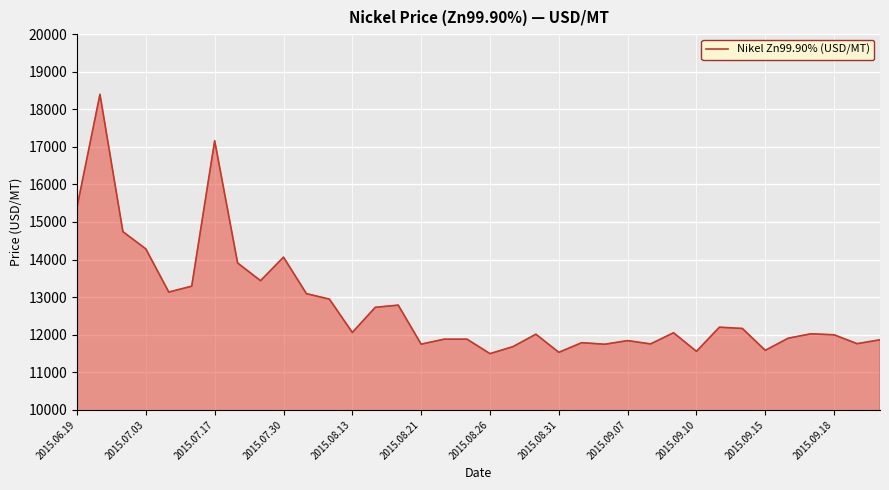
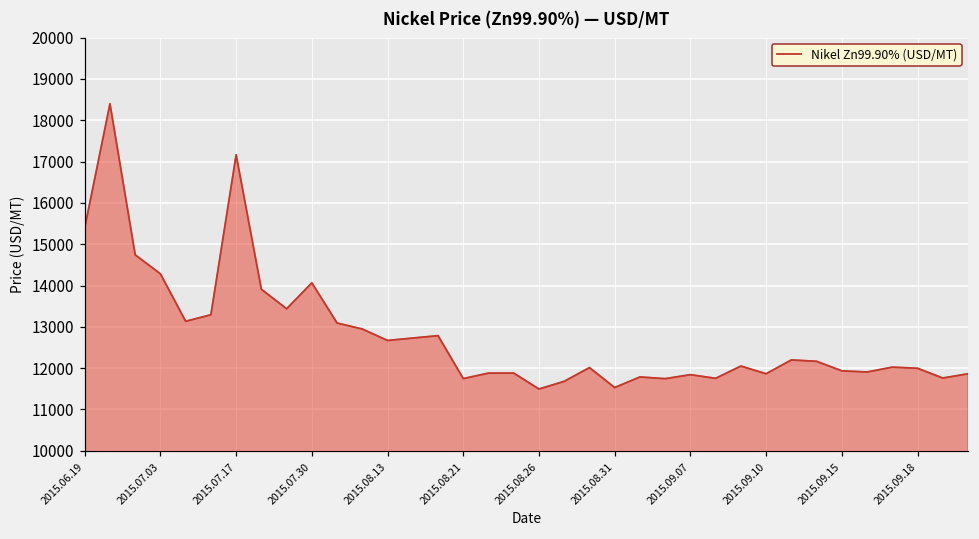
  {
    "2015.06.19": 15400,
    "2015.07.03": 14300,
    "2015.07.17": 17200,
    "2015.07.30": 14100,
-   "2015.08.13": 12100,
+   "2015.08.13": 12700,
    "2015.08.21": 11700,
    "2015.08.26": 11500,
    "2015.08.31": 11500,
    "2015.09.07": 11800,
-   "2015.09.10": 11600,
-   "2015.09.15": 11600,
+   "2015.09.10": 11900,
+   "2015.09.15": 11900,
    "2015.09.18": 12000
  }
